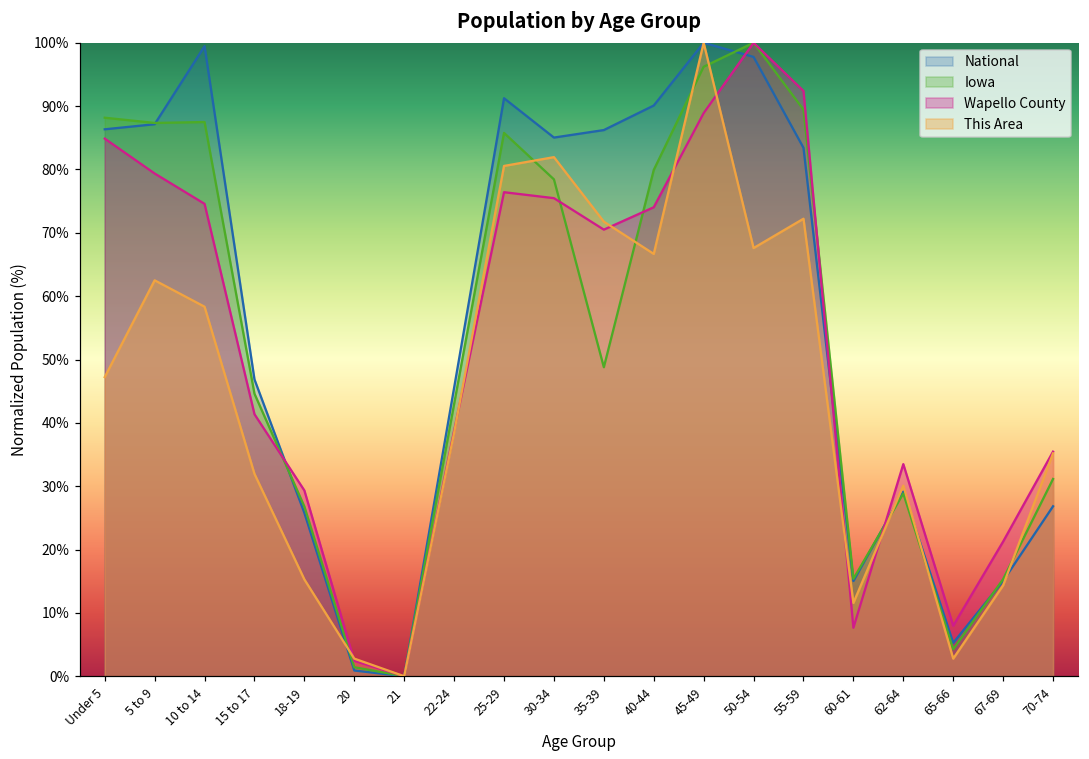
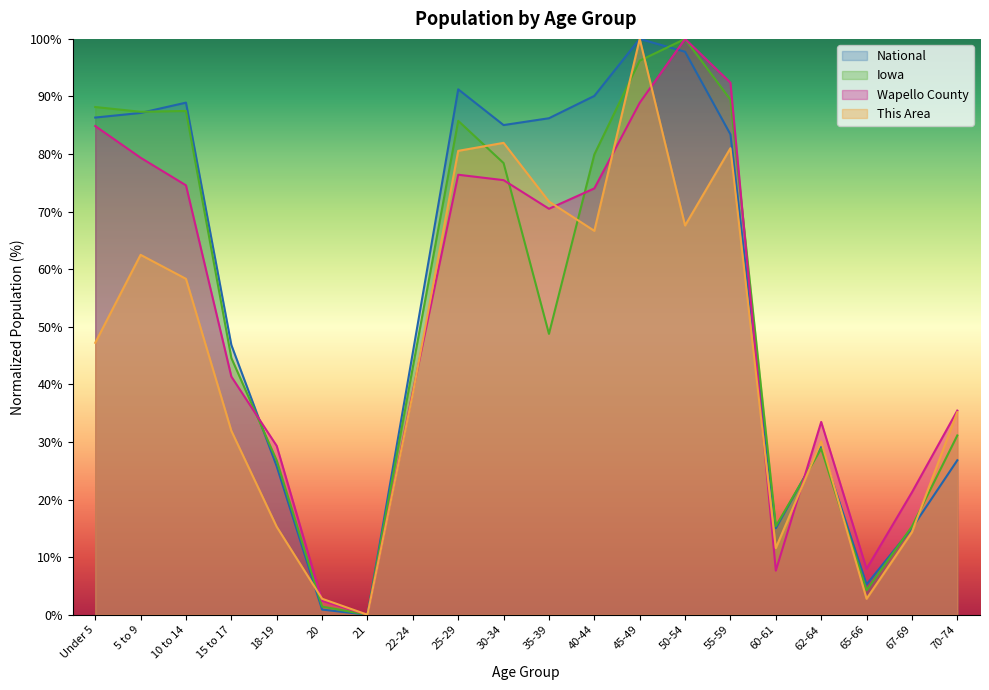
  {
    "National": {
      "Under 5": "86%",
-     "10 to 14": "99%",
+     "10 to 14": "89%",
      "15 to 17": "47%",
      "18-19": "26%",
      "20": "1%",
      "22-24": "46%",
      "25-29": "91%",
      "30-34": "85%",
      "35-39": "86%",
      "40-44": "90%",
      "50-54": "98%",
      "55-59": "83%",
      "65-66": "5%",
      "70-74": "27%"
    },
    "Iowa": {
      "Under 5": "88%",
      "10 to 14": "87%",
      "15 to 17": "45%",
      "18-19": "27%",
      "20": "1%",
      "22-24": "43%",
      "25-29": "86%",
      "30-34": "78%",
      "35-39": "49%",
      "40-44": "80%",
      "45-49": "96%",
      "55-59": "89%",
      "65-66": "4%",
      "70-74": "31%"
    },
    "Wapello County": {
      "Under 5": "85%",
      "5 to 9": "79%",
      "10 to 14": "75%",
      "15 to 17": "41%",
      "18-19": "29%",
      "25-29": "76%",
      "30-34": "75%",
      "35-39": "71%",
      "40-44": "74%",
      "45-49": "89%",
      "55-59": "92%",
      "60-61": "8%",
      "62-64": "33%",
      "65-66": "8%",
      "67-69": "21%"
    },
    "This Area": {
      "Under 5": "47%",
      "5 to 9": "63%",
      "10 to 14": "58%",
      "15 to 17": "32%",
      "18-19": "15%",
      "25-29": "81%",
      "30-34": "82%",
      "35-39": "72%",
      "40-44": "67%",
      "50-54": "68%",
-     "55-59": "72%",
+     "55-59": "81%",
      "60-61": "12%",
      "62-64": "30%",
      "65-66": "3%",
      "67-69": "14%"
    }
  }
